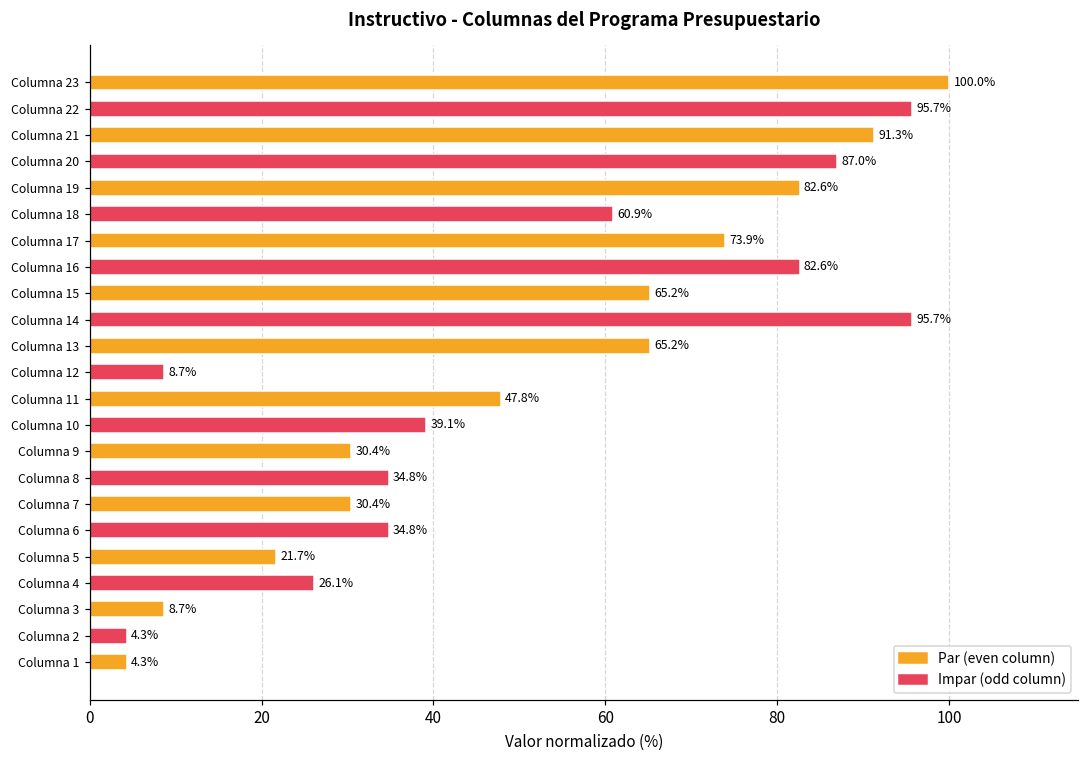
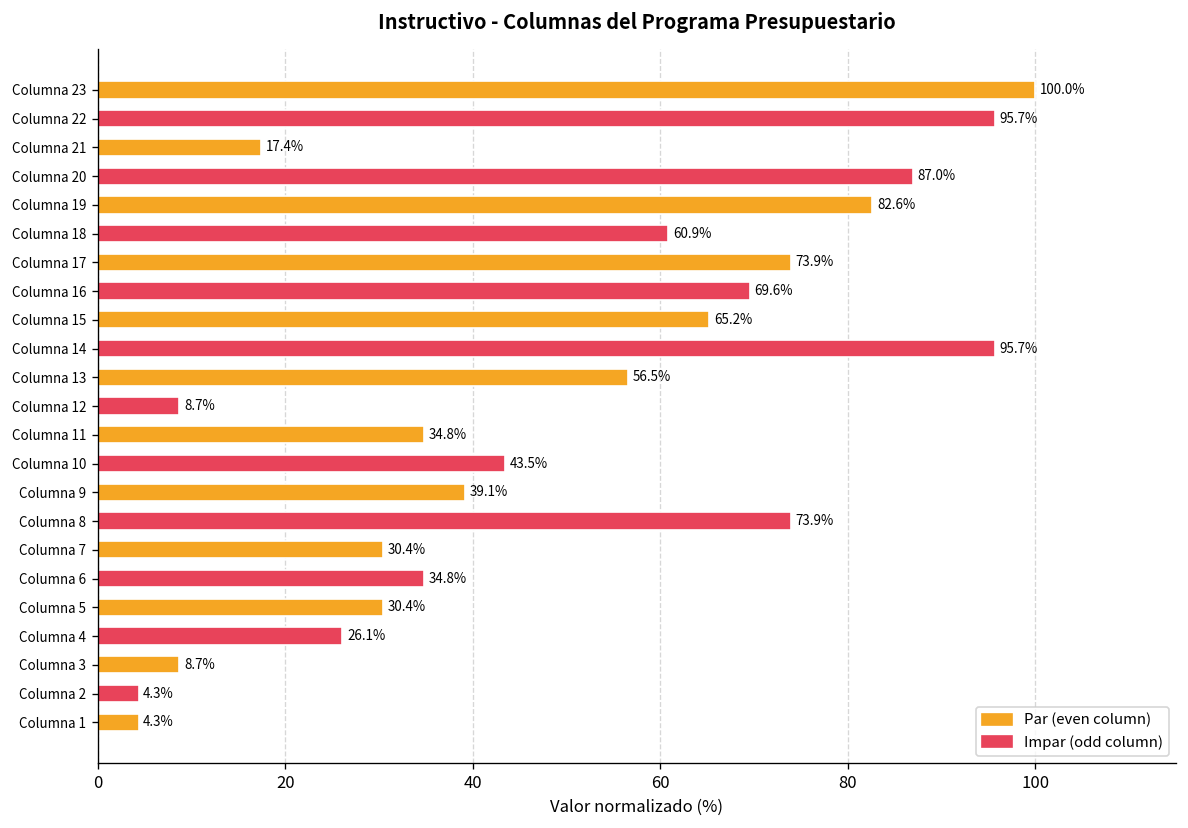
  {
    "Columna 23": "100.0%",
    "Columna 22": "95.7%",
-   "Columna 21": "91.3%",
+   "Columna 21": "17.4%",
    "Columna 20": "87.0%",
    "Columna 19": "82.6%",
    "Columna 18": "60.9%",
    "Columna 17": "73.9%",
-   "Columna 16": "82.6%",
+   "Columna 16": "69.6%",
    "Columna 15": "65.2%",
    "Columna 14": "95.7%",
-   "Columna 13": "65.2%",
+   "Columna 13": "56.5%",
    "Columna 12": "8.7%",
-   "Columna 11": "47.8%",
-   "Columna 10": "39.1%",
-   "Columna 9": "30.4%",
-   "Columna 8": "34.8%",
+   "Columna 11": "34.8%",
+   "Columna 10": "43.5%",
+   "Columna 9": "39.1%",
+   "Columna 8": "73.9%",
    "Columna 7": "30.4%",
    "Columna 6": "34.8%",
-   "Columna 5": "21.7%",
+   "Columna 5": "30.4%",
    "Columna 4": "26.1%",
    "Columna 3": "8.7%",
    "Columna 2": "4.3%",
    "Columna 1": "4.3%"
  }
